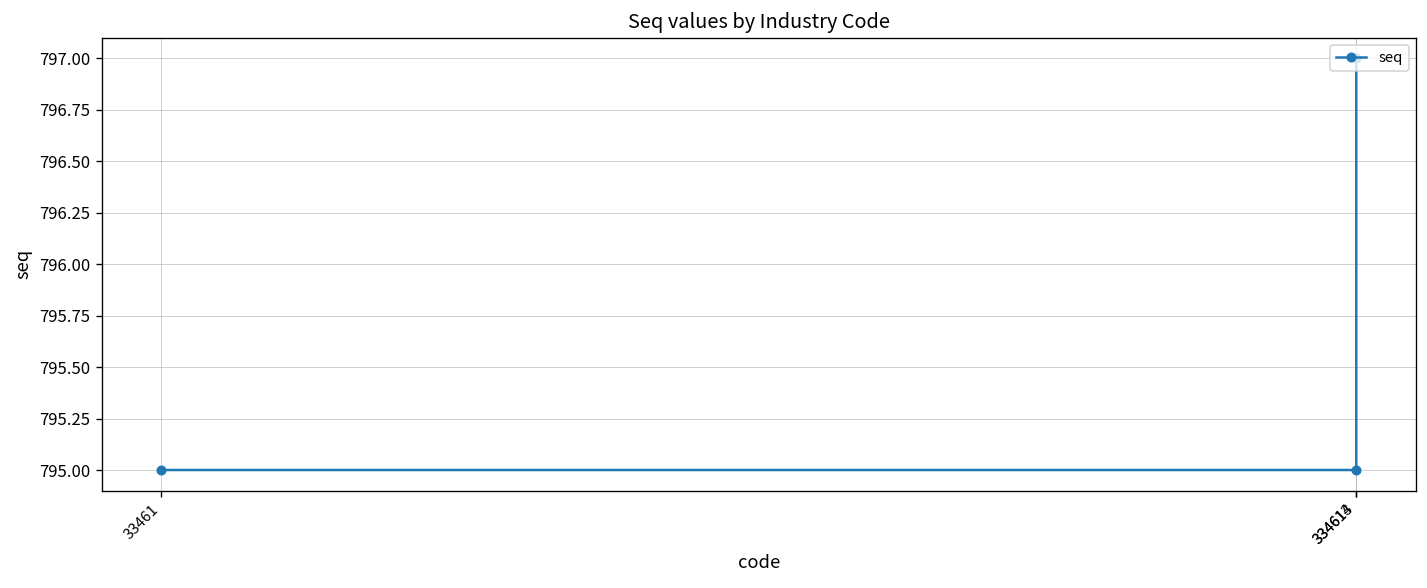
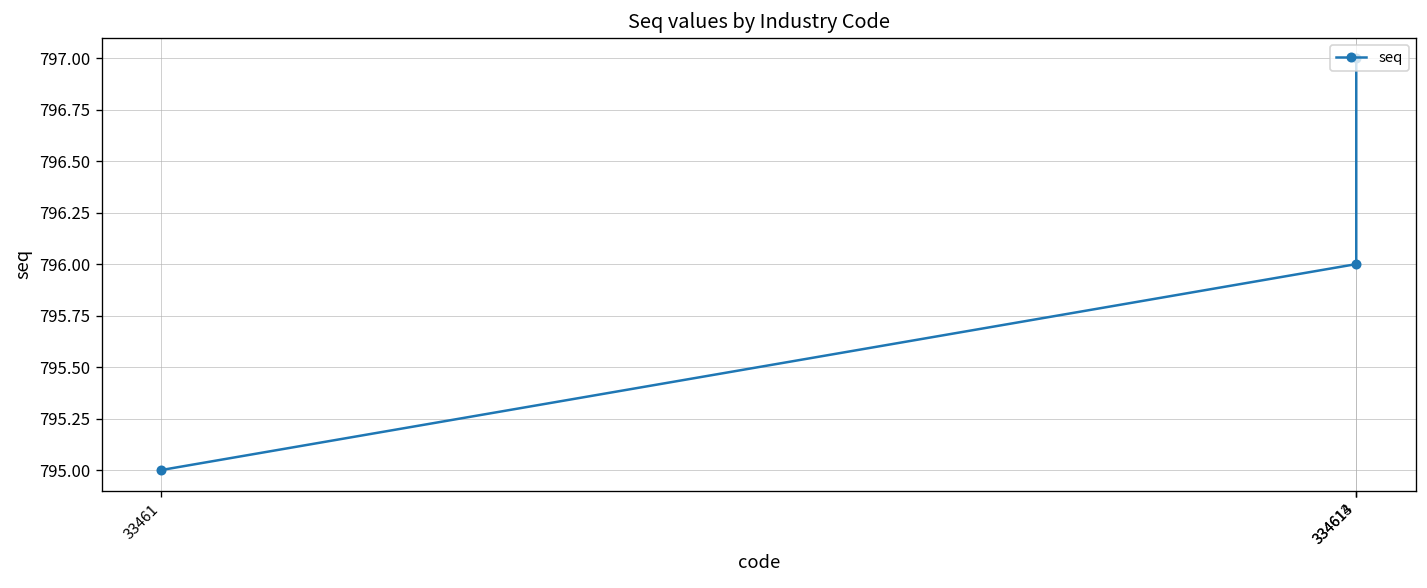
  {
    "33461": 795,
-   "334613": 795
+   "334613": 796
  }
